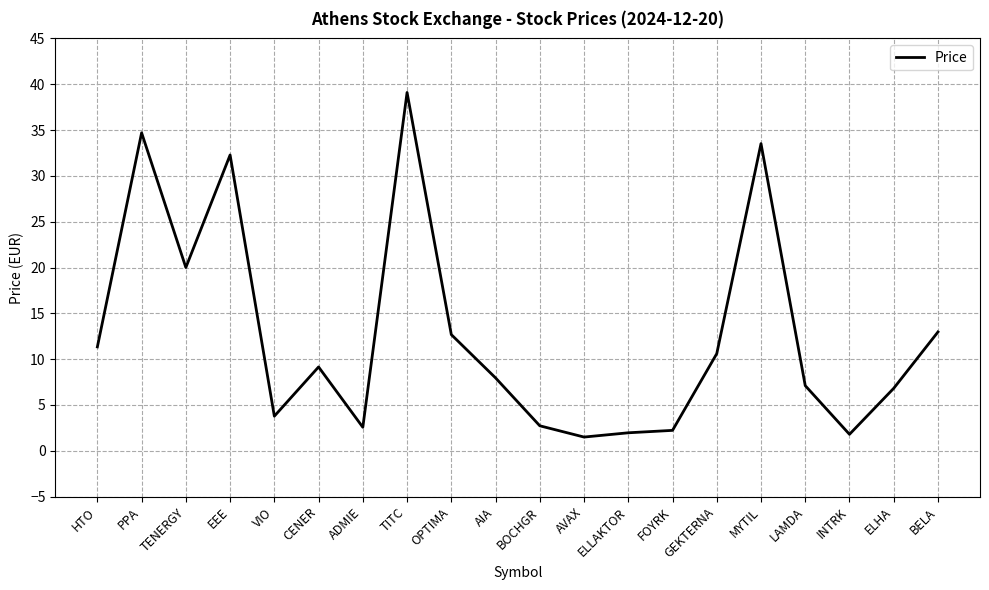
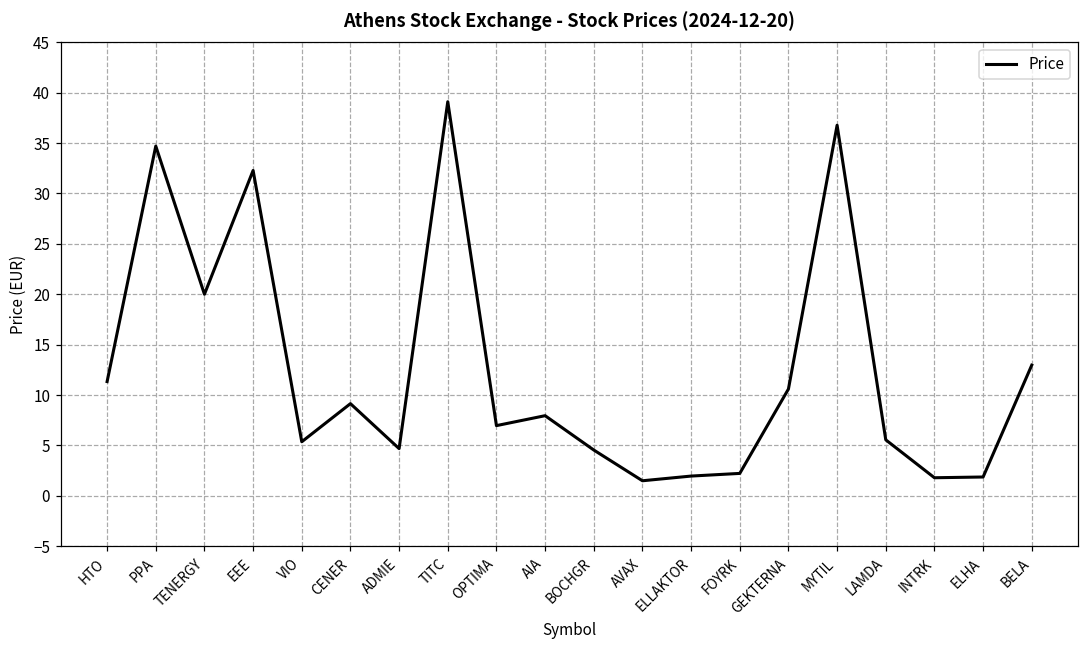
  {
    "HTO": 11,
    "PPA": 35,
    "TENERGY": 20,
    "EEE": 32,
-   "VIO": 4,
+   "VIO": 5,
    "CENER": 9,
-   "ADMIE": 3,
+   "ADMIE": 5,
    "TITC": 39,
-   "OPTIMA": 13,
+   "OPTIMA": 7,
    "AIA": 8,
-   "BOCHGR": 3,
+   "BOCHGR": 5,
    "AVAX": 2,
    "ELLAKTOR": 2,
    "FOYRK": 2,
    "GEKTERNA": 11,
-   "MYTIL": 34,
-   "LAMDA": 7,
+   "MYTIL": 37,
+   "LAMDA": 6,
    "INTRK": 2,
-   "ELHA": 7,
+   "ELHA": 2,
    "BELA": 13
  }
